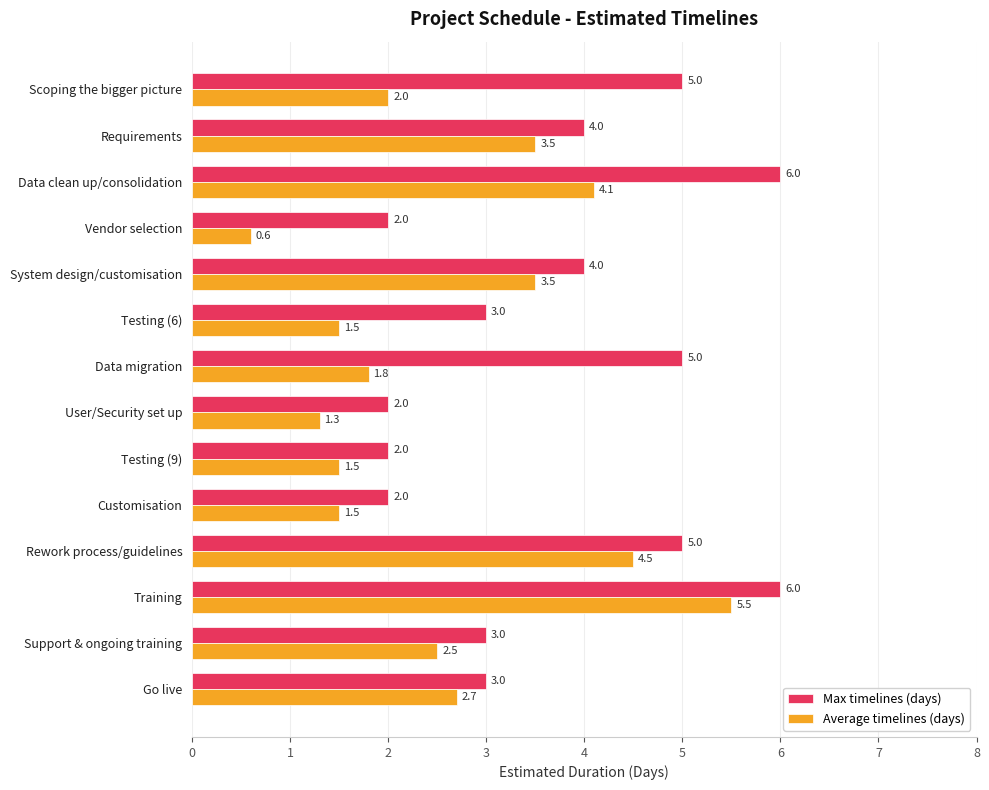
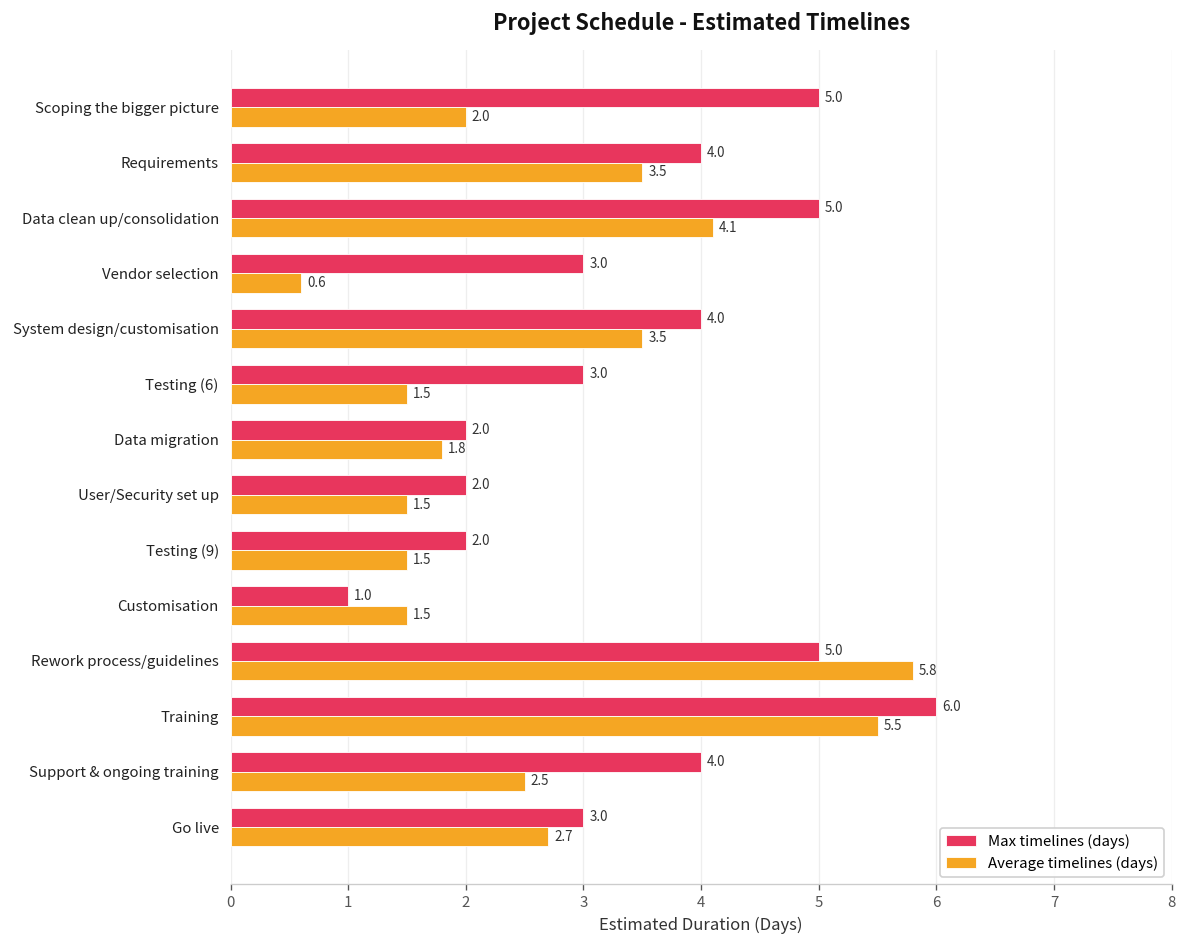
  {
    "Max timelines (days)": {
      "Scoping the bigger picture": 5.0,
      "Requirements": 4.0,
-     "Data clean up/consolidation": 6.0,
-     "Vendor selection": 2.0,
+     "Data clean up/consolidation": 5.0,
+     "Vendor selection": 3.0,
      "System design/customisation": 4.0,
      "Testing (6)": 3.0,
-     "Data migration": 5.0,
+     "Data migration": 2.0,
      "User/Security set up": 2.0,
      "Testing (9)": 2.0,
-     "Customisation": 2.0,
+     "Customisation": 1.0,
      "Rework process/guidelines": 5.0,
      "Training": 6.0,
-     "Support & ongoing training": 3.0,
+     "Support & ongoing training": 4.0,
      "Go live": 3.0
    },
    "Average timelines (days)": {
      "Scoping the bigger picture": 2.0,
      "Requirements": 3.5,
      "Data clean up/consolidation": 4.1,
      "Vendor selection": 0.6,
      "System design/customisation": 3.5,
      "Testing (6)": 1.5,
      "Data migration": 1.8,
-     "User/Security set up": 1.3,
+     "User/Security set up": 1.5,
      "Testing (9)": 1.5,
      "Customisation": 1.5,
-     "Rework process/guidelines": 4.5,
+     "Rework process/guidelines": 5.8,
      "Training": 5.5,
      "Support & ongoing training": 2.5,
      "Go live": 2.7
    }
  }
